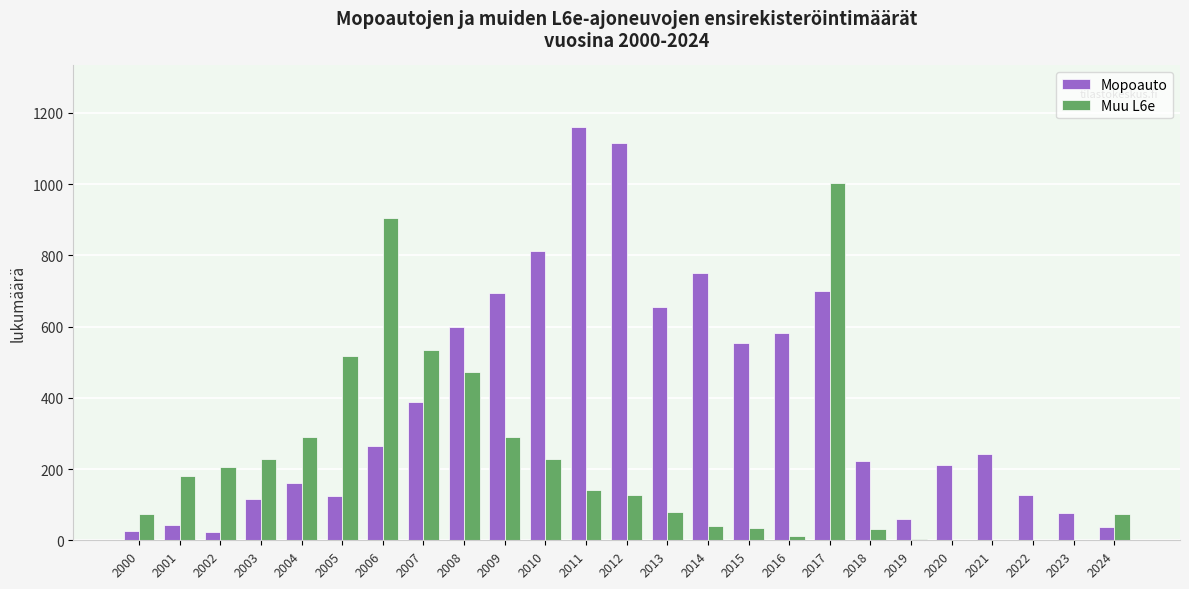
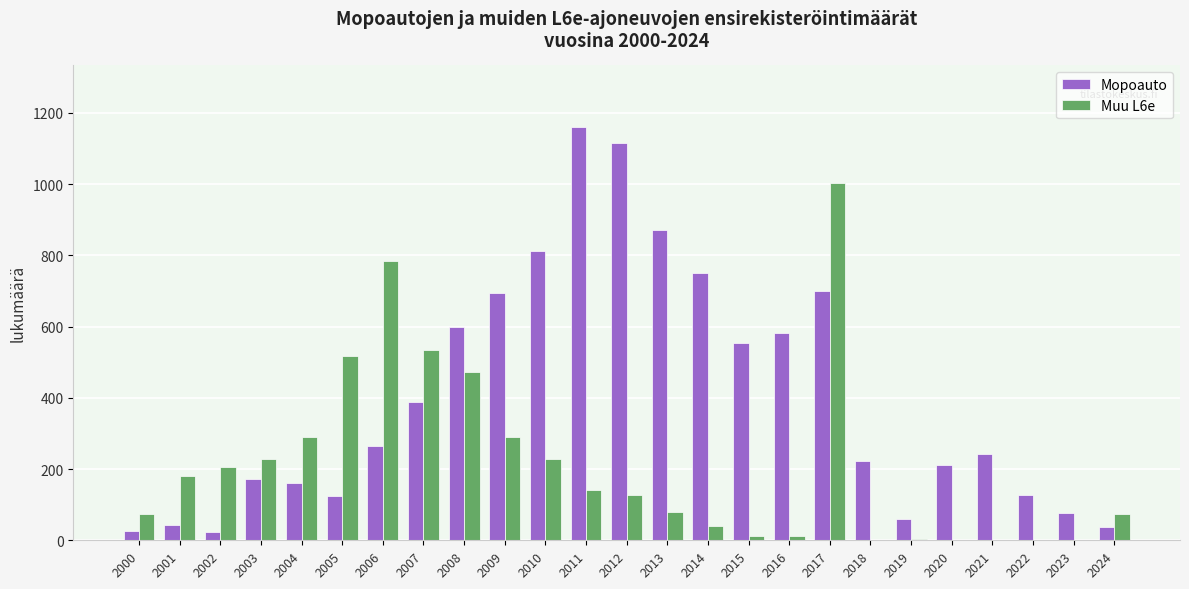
  {
    "Mopoauto": {
      "2000": 30,
      "2001": 40,
      "2002": 20,
-     "2003": 120,
+     "2003": 170,
      "2004": 160,
      "2005": 120,
      "2006": 270,
      "2007": 390,
      "2008": 600,
      "2009": 690,
      "2010": 810,
      "2011": 1160,
      "2012": 1120,
-     "2013": 660,
+     "2013": 870,
      "2014": 750,
      "2015": 550,
      "2016": 580,
      "2017": 700,
      "2018": 220,
      "2019": 60,
      "2020": 210,
      "2021": 240,
      "2022": 130,
      "2023": 80,
      "2024": 40
    },
    "Muu L6e": {
      "2000": 80,
      "2001": 180,
      "2002": 210,
      "2003": 230,
      "2004": 290,
      "2005": 520,
-     "2006": 910,
+     "2006": 780,
      "2007": 530,
      "2008": 470,
      "2009": 290,
      "2010": 230,
      "2011": 140,
      "2012": 130,
      "2013": 80,
      "2014": 40,
-     "2015": 30,
+     "2015": 10,
      "2016": 10,
      "2017": 1000,
-     "2018": 30,
+     "2018": 0,
      "2020": 0,
      "2021": 0,
      "2022": 0,
      "2024": 70
    }
  }
